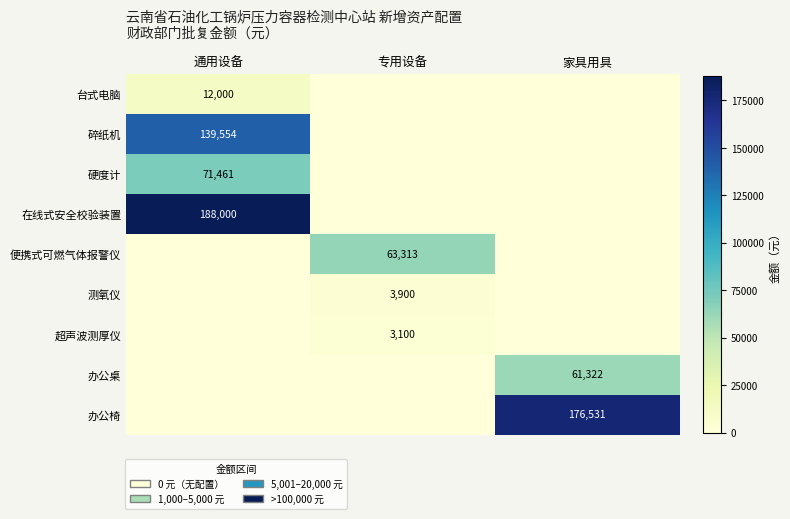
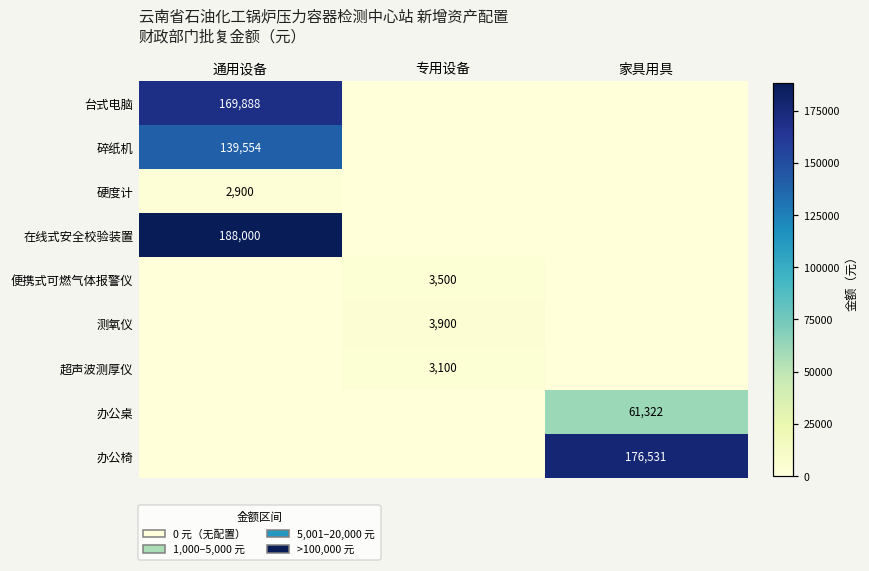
  {
    "台式电脑": {
-     "通用设备": "12,000"
+     "通用设备": "169,888"
    },
    "碎纸机": {
      "通用设备": "139,554"
    },
    "硬度计": {
-     "通用设备": "71,461"
+     "通用设备": "2,900"
    },
    "在线式安全校验装置": {
      "通用设备": "188,000"
    },
    "便携式可燃气体报警仪": {
-     "专用设备": "63,313"
+     "专用设备": "3,500"
    },
    "测氧仪": {
      "专用设备": "3,900"
    },
    "超声波测厚仪": {
      "专用设备": "3,100"
    },
    "办公桌": {
      "家具用具": "61,322"
    },
    "办公椅": {
      "家具用具": "176,531"
    }
  }
